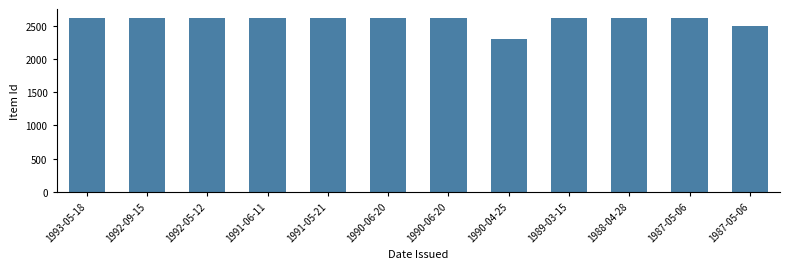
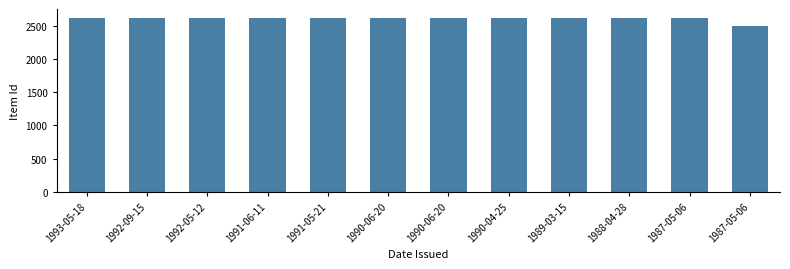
  {
    "1993-05-18": 2600,
    "1992-09-15": 2600,
    "1992-05-12": 2600,
    "1991-06-11": 2600,
    "1991-05-21": 2600,
-   "1990-04-25": 2300,
+   "1990-04-25": 2600,
    "1989-03-15": 2600,
    "1988-04-28": 2600
  }
